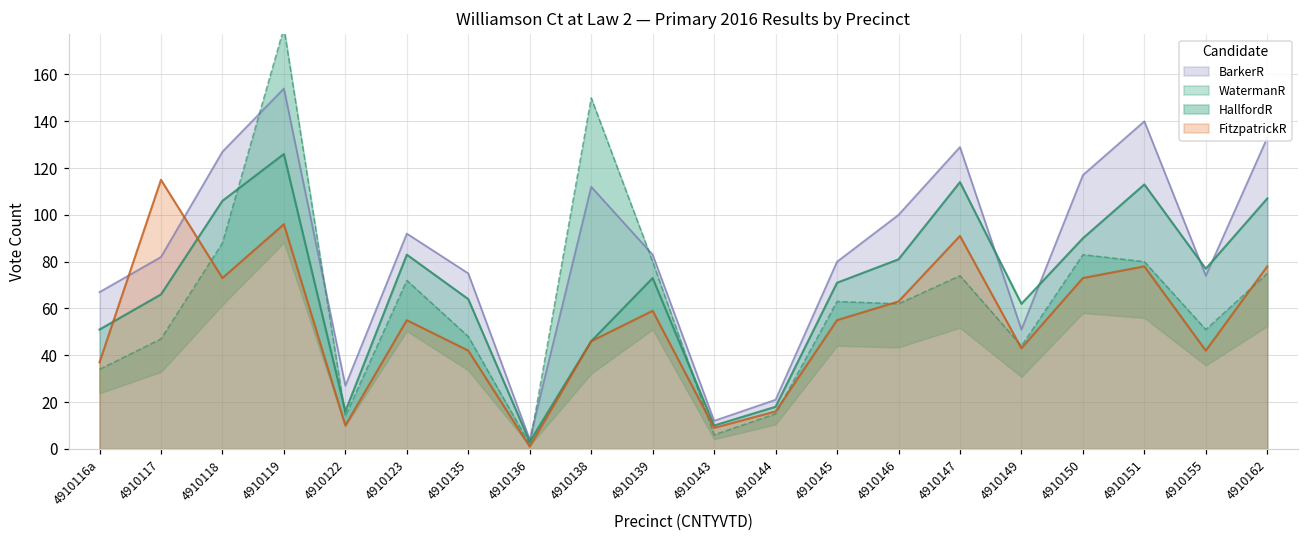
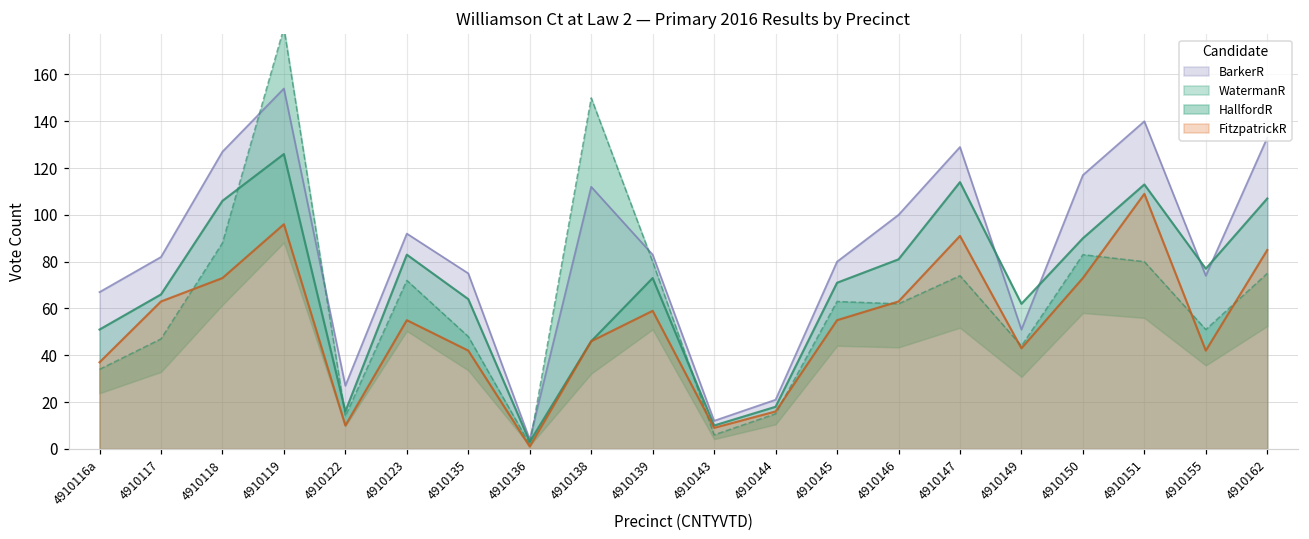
  {
    "FitzpatrickR": {
      "4910116a": 37,
-     "4910117": 115,
+     "4910117": 63,
      "4910118": 73,
      "4910119": 96,
      "4910122": 10,
      "4910123": 55,
      "4910135": 42,
      "4910139": 59,
      "4910145": 55,
      "4910147": 91,
      "4910150": 73,
-     "4910151": 78,
+     "4910151": 109,
      "4910155": 42,
-     "4910162": 78
+     "4910162": 85
    }
  }
